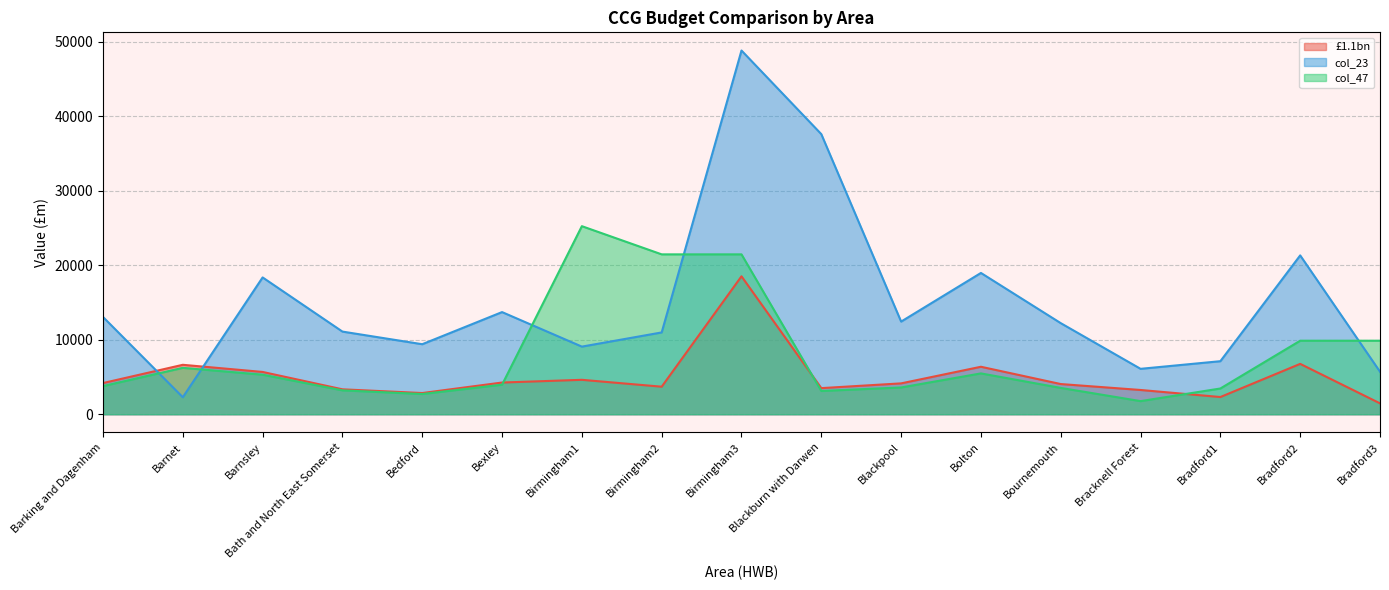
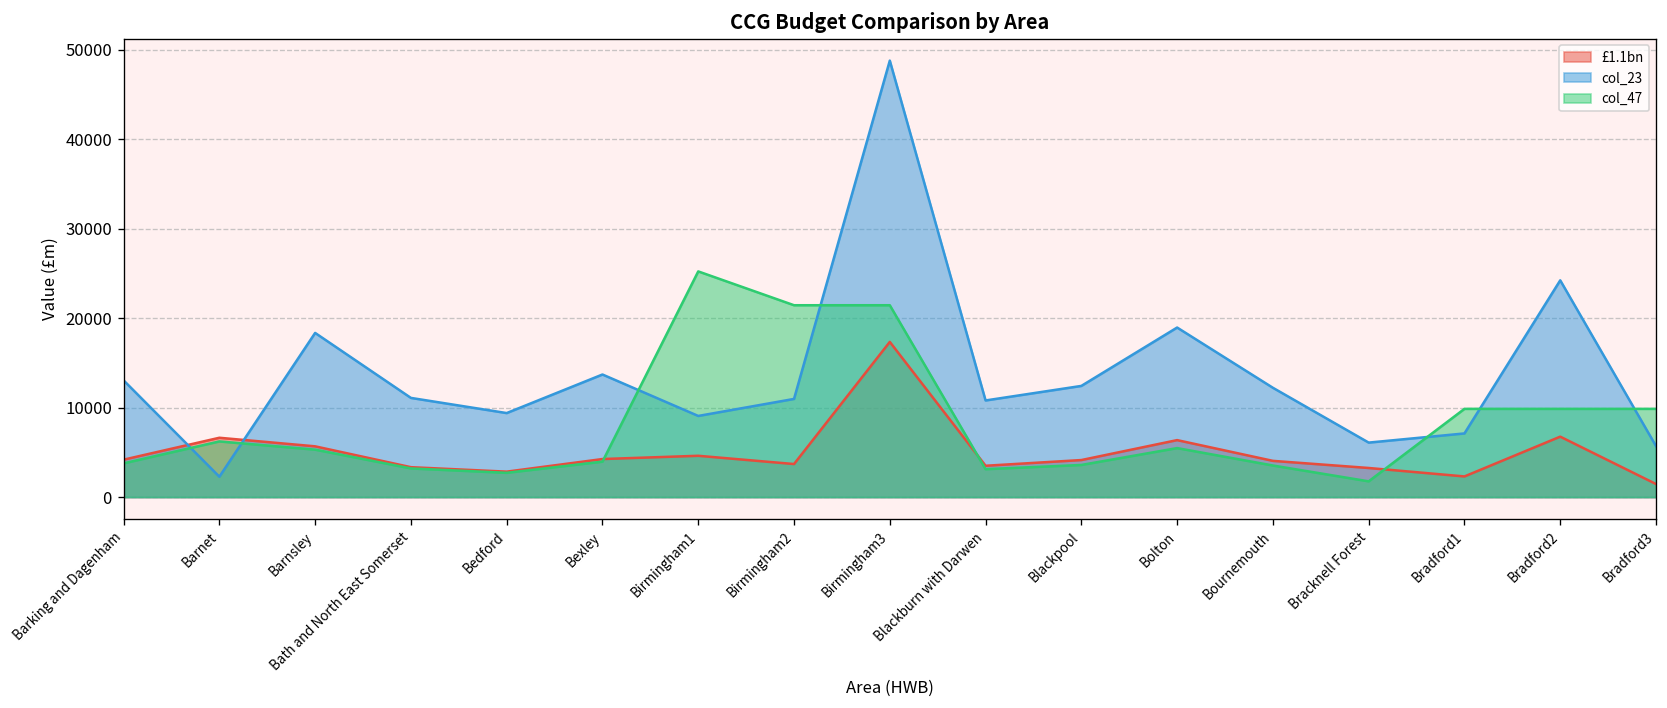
  {
    "£1.1bn": {
      "Barking and Dagenham": 4000,
      "Barnet": 7000,
      "Barnsley": 6000,
      "Birmingham1": 5000,
      "Birmingham2": 4000,
-     "Birmingham3": 19000,
+     "Birmingham3": 17000,
      "Blackburn with Darwen": 4000,
      "Blackpool": 4000,
      "Bolton": 6000,
      "Bournemouth": 4000,
      "Bracknell Forest": 3000,
      "Bradford1": 2000,
      "Bradford2": 7000,
      "Bradford3": 1000
    },
    "col_23": {
      "Barking and Dagenham": 13000,
      "Barnet": 2000,
      "Barnsley": 18000,
      "Bath and North East Somerset": 11000,
      "Bedford": 9000,
      "Bexley": 14000,
      "Birmingham1": 9000,
      "Birmingham2": 11000,
      "Birmingham3": 49000,
-     "Blackburn with Darwen": 38000,
+     "Blackburn with Darwen": 11000,
      "Blackpool": 12000,
      "Bolton": 19000,
      "Bournemouth": 12000,
      "Bracknell Forest": 6000,
      "Bradford1": 7000,
-     "Bradford2": 21000,
+     "Bradford2": 24000,
      "Bradford3": 6000
    },
    "col_47": {
      "Barking and Dagenham": 4000,
      "Barnet": 6000,
      "Barnsley": 5000,
      "Birmingham1": 25000,
      "Birmingham2": 21000,
      "Birmingham3": 21000,
      "Blackburn with Darwen": 3000,
      "Blackpool": 4000,
      "Bolton": 5000,
      "Bournemouth": 4000,
      "Bracknell Forest": 2000,
-     "Bradford1": 3000,
+     "Bradford1": 10000,
      "Bradford2": 10000,
      "Bradford3": 10000
    }
  }
